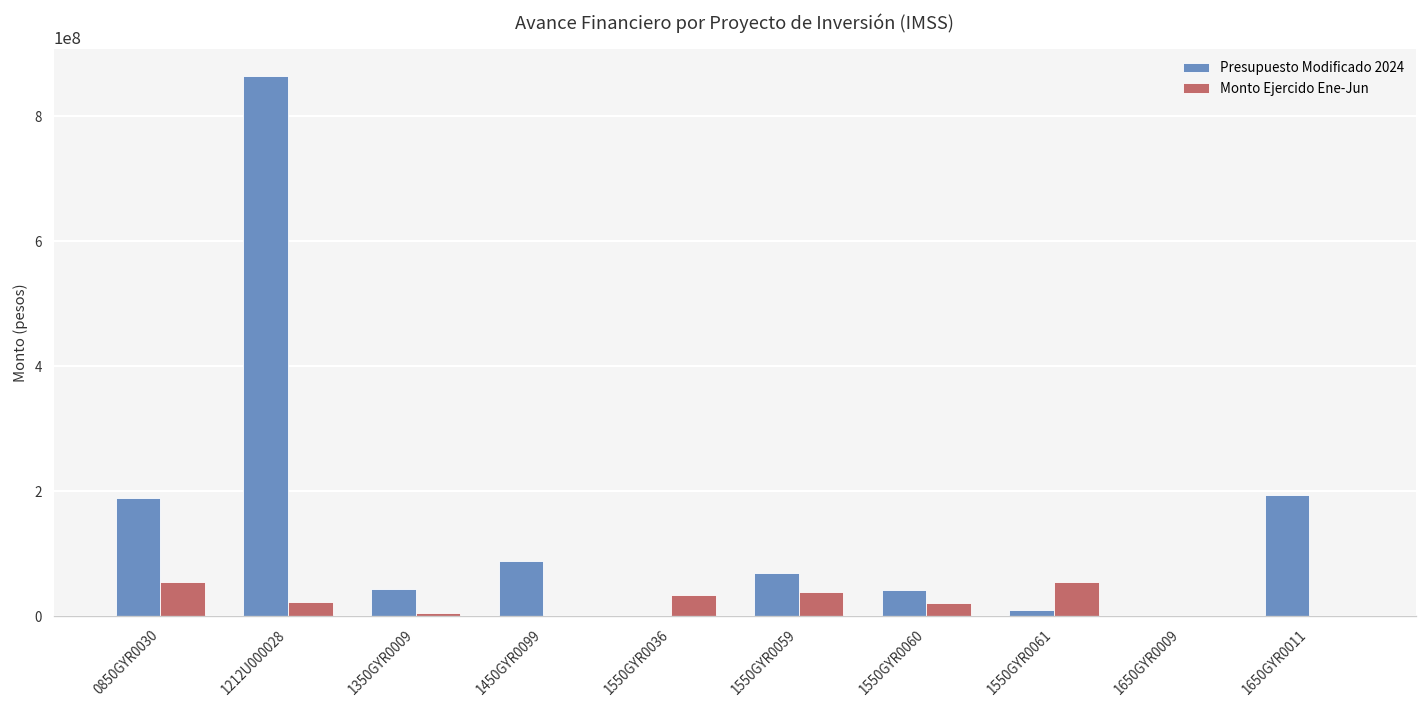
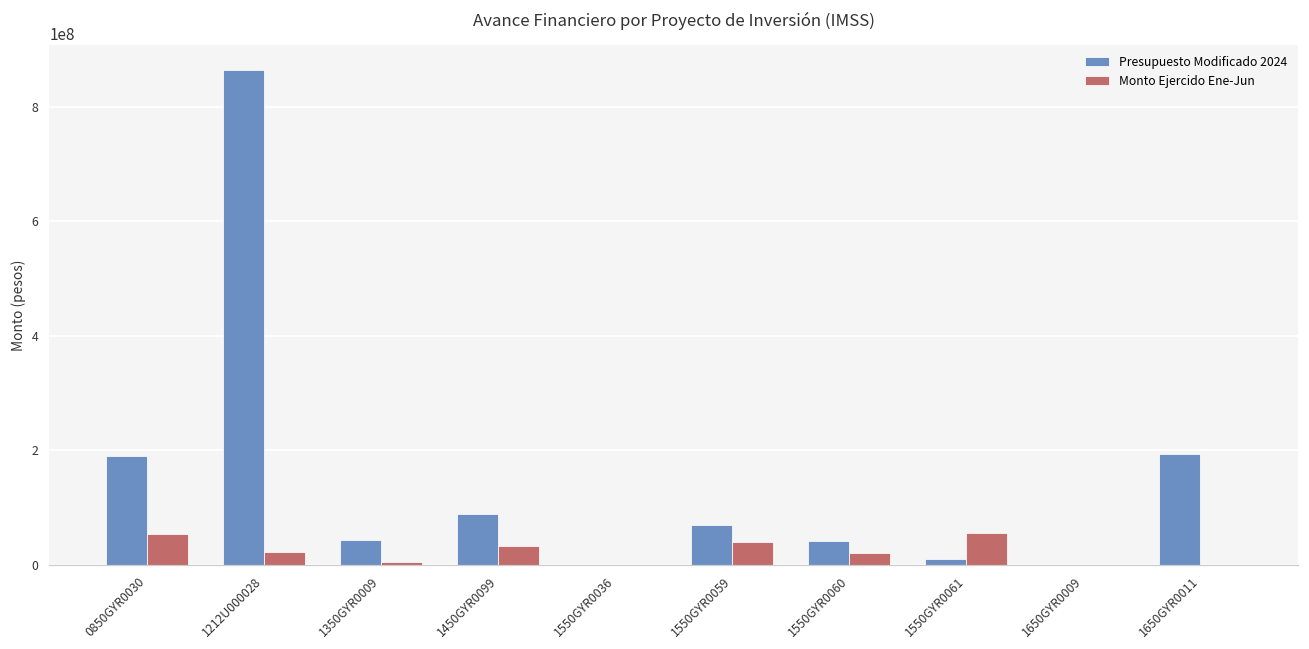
  {
    "Presupuesto Modificado 2024": {
      "0850GYR0030": 190000000,
      "1212U000028": 860000000,
      "1350GYR0009": 40000000,
      "1450GYR0099": 90000000,
      "1550GYR0036": 0,
      "1550GYR0059": 70000000,
      "1550GYR0060": 40000000,
      "1550GYR0061": 10000000,
      "1650GYR0009": 0,
      "1650GYR0011": 190000000
    },
    "Monto Ejercido Ene-Jun": {
      "0850GYR0030": 50000000,
      "1212U000028": 20000000,
-     "1450GYR0099": 0,
-     "1550GYR0036": 30000000,
+     "1450GYR0099": 30000000,
+     "1550GYR0036": 0,
      "1550GYR0059": 40000000,
      "1550GYR0060": 20000000,
      "1550GYR0061": 60000000,
      "1650GYR0009": 0
    }
  }
